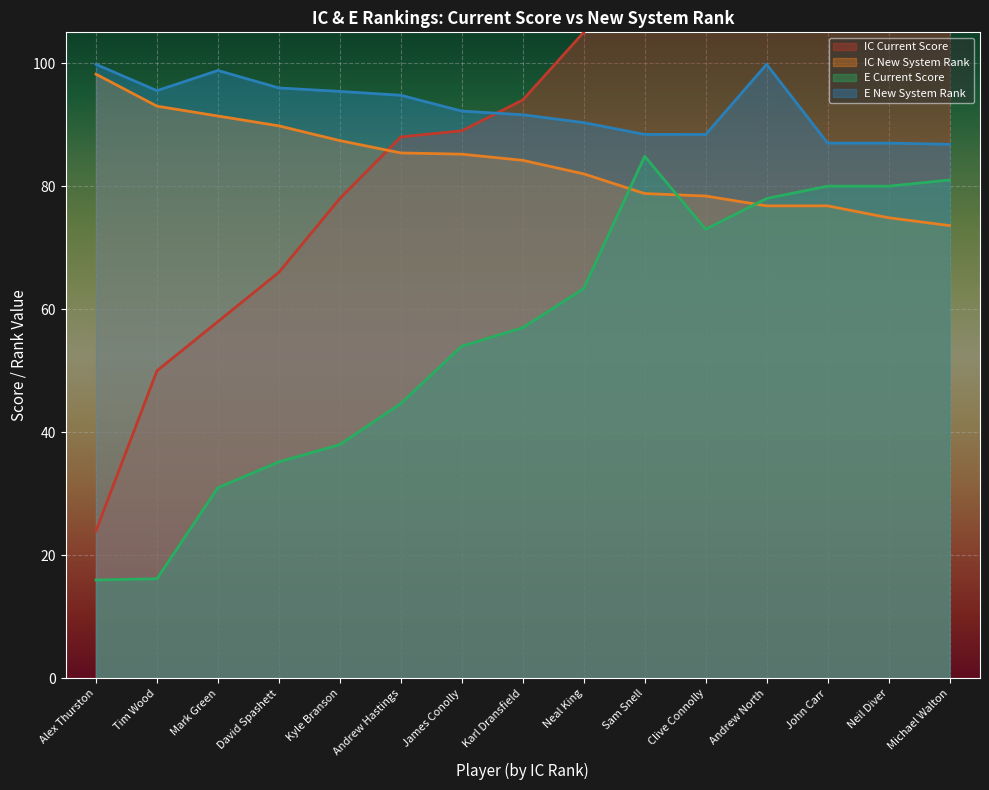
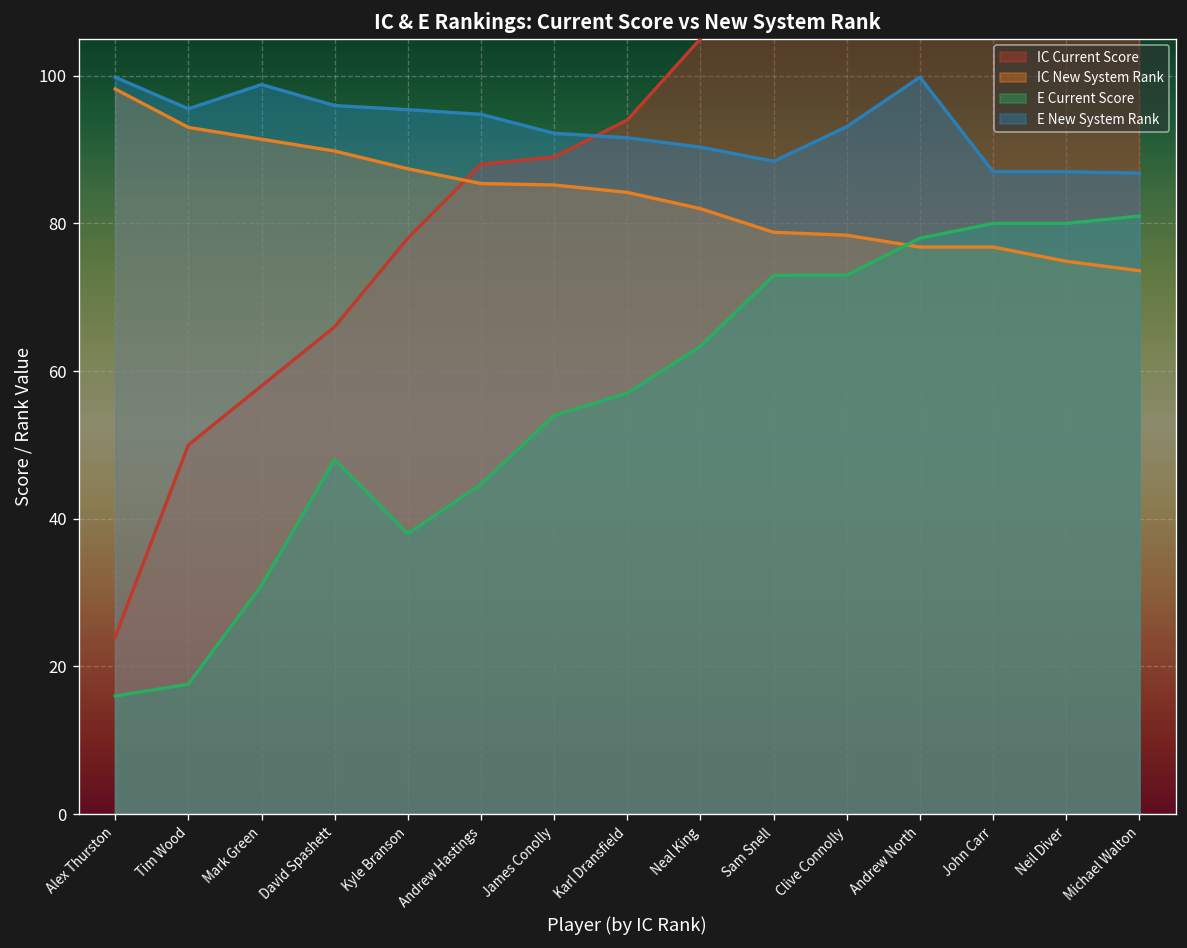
  {
    "E Current Score": {
      "Alex Thurston": 16,
-     "Tim Wood": 16,
+     "Tim Wood": 18,
      "Mark Green": 31,
-     "David Spashett": 35,
+     "David Spashett": 48,
      "Kyle Branson": 38,
      "Andrew Hastings": 45,
      "James Conolly": 54,
      "Karl Dransfield": 57,
      "Neal King": 63,
-     "Sam Snell": 85,
+     "Sam Snell": 73,
      "Clive Connolly": 73,
      "Andrew North": 78,
      "John Carr": 80,
      "Neil Diver": 80,
      "Michael Walton": 81
    },
    "E New System Rank": {
      "Alex Thurston": 100,
      "Tim Wood": 96,
      "Mark Green": 99,
      "David Spashett": 96,
      "Kyle Branson": 95,
      "Andrew Hastings": 95,
      "James Conolly": 92,
      "Karl Dransfield": 92,
      "Neal King": 90,
      "Sam Snell": 88,
-     "Clive Connolly": 88,
+     "Clive Connolly": 93,
      "Andrew North": 100,
      "John Carr": 87,
      "Neil Diver": 87,
      "Michael Walton": 87
    }
  }
